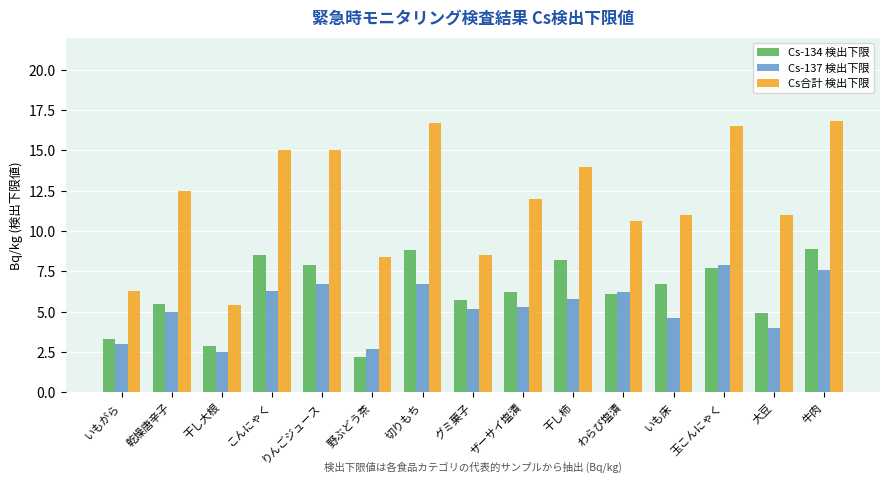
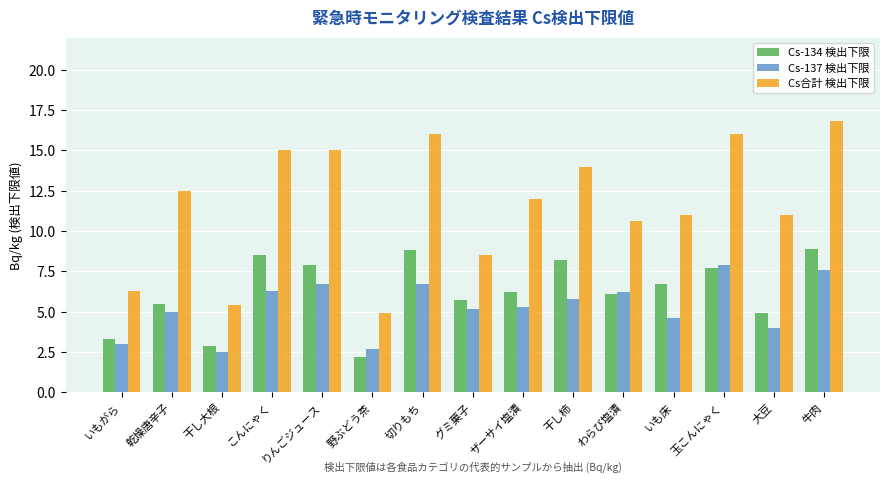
  {
    "Cs-134 検出下限": {
      "いもがら": 3.3,
      "乾燥唐辛子": 5.5,
      "干し大根": 2.9,
      "こんにゃく": 8.5,
      "りんごジュース": 7.9,
      "野ぶどう茶": 2.2,
      "切りもち": 8.8,
      "グミ菓子": 5.7,
      "ザーサイ塩漬": 6.2,
      "干し柿": 8.2,
      "わらび塩漬": 6.1,
      "いも床": 6.7,
      "玉こんにゃく": 7.7,
      "大豆": 4.9,
      "牛肉": 8.9
    },
    "Cs-137 検出下限": {
      "いもがら": 3.0,
      "乾燥唐辛子": 5.0,
      "干し大根": 2.5,
      "こんにゃく": 6.3,
      "りんごジュース": 6.7,
      "野ぶどう茶": 2.7,
      "切りもち": 6.7,
      "グミ菓子": 5.2,
      "ザーサイ塩漬": 5.3,
      "干し柿": 5.8,
      "わらび塩漬": 6.2,
      "いも床": 4.6,
      "玉こんにゃく": 7.9,
      "大豆": 4.0,
      "牛肉": 7.6
    },
    "Cs合計 検出下限": {
      "いもがら": 6.3,
      "乾燥唐辛子": 12.5,
      "干し大根": 5.4,
      "こんにゃく": 15.0,
      "りんごジュース": 15.0,
-     "野ぶどう茶": 8.4,
-     "切りもち": 16.7,
+     "野ぶどう茶": 4.9,
+     "切りもち": 16.0,
      "グミ菓子": 8.5,
      "ザーサイ塩漬": 12.0,
      "干し柿": 14.0,
      "わらび塩漬": 10.6,
      "いも床": 11.0,
-     "玉こんにゃく": 16.5,
+     "玉こんにゃく": 16.0,
      "大豆": 11.0,
      "牛肉": 16.8
    }
  }
